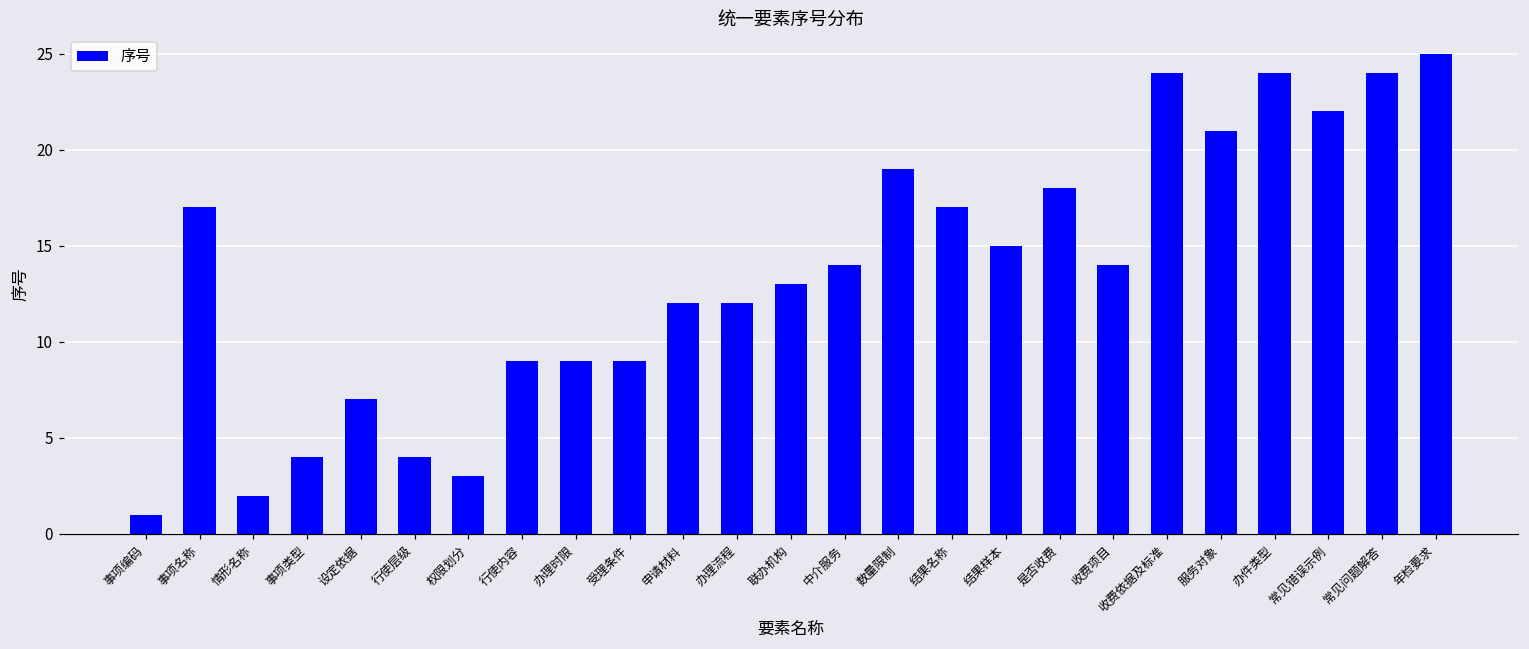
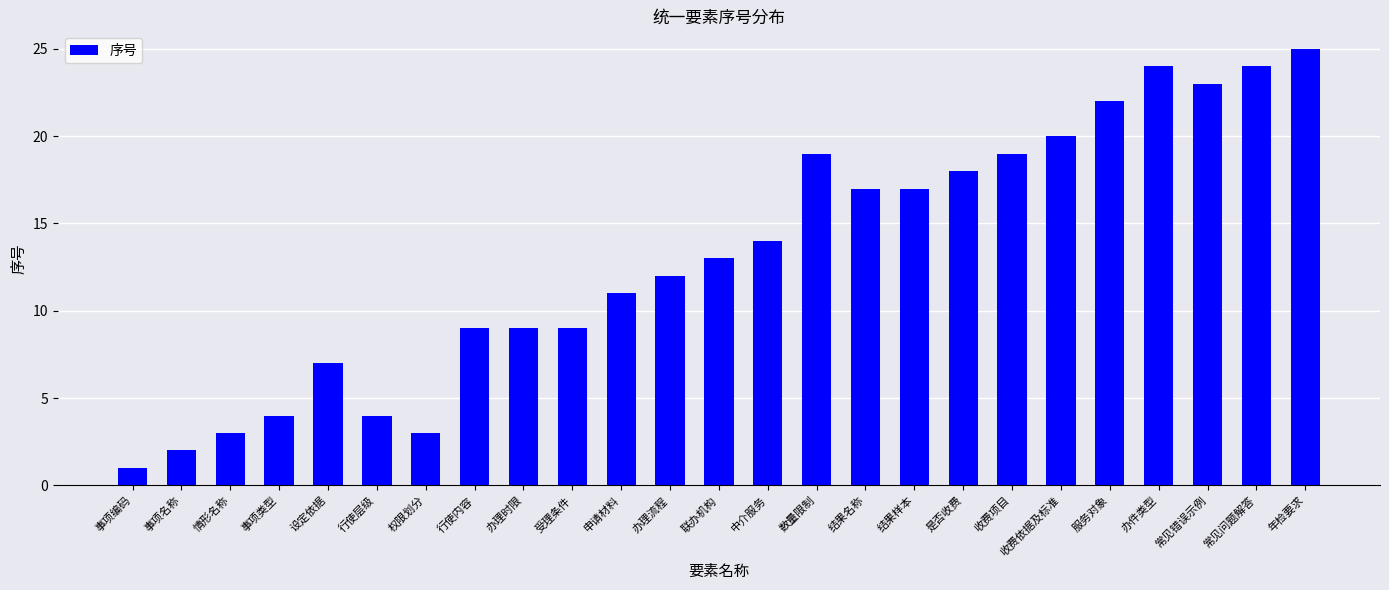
  {
    "事项编码": 1,
-   "事项名称": 17,
-   "情形名称": 2,
+   "事项名称": 2,
+   "情形名称": 3,
    "事项类型": 4,
    "设定依据": 7,
    "行使层级": 4,
    "权限划分": 3,
    "行使内容": 9,
    "办理时限": 9,
    "受理条件": 9,
-   "申请材料": 12,
+   "申请材料": 11,
    "办理流程": 12,
    "联办机构": 13,
    "中介服务": 14,
    "数量限制": 19,
    "结果名称": 17,
-   "结果样本": 15,
+   "结果样本": 17,
    "是否收费": 18,
-   "收费项目": 14,
-   "收费依据及标准": 24,
-   "服务对象": 21,
+   "收费项目": 19,
+   "收费依据及标准": 20,
+   "服务对象": 22,
    "办件类型": 24,
-   "常见错误示例": 22,
+   "常见错误示例": 23,
    "常见问题解答": 24,
    "年检要求": 25
  }
